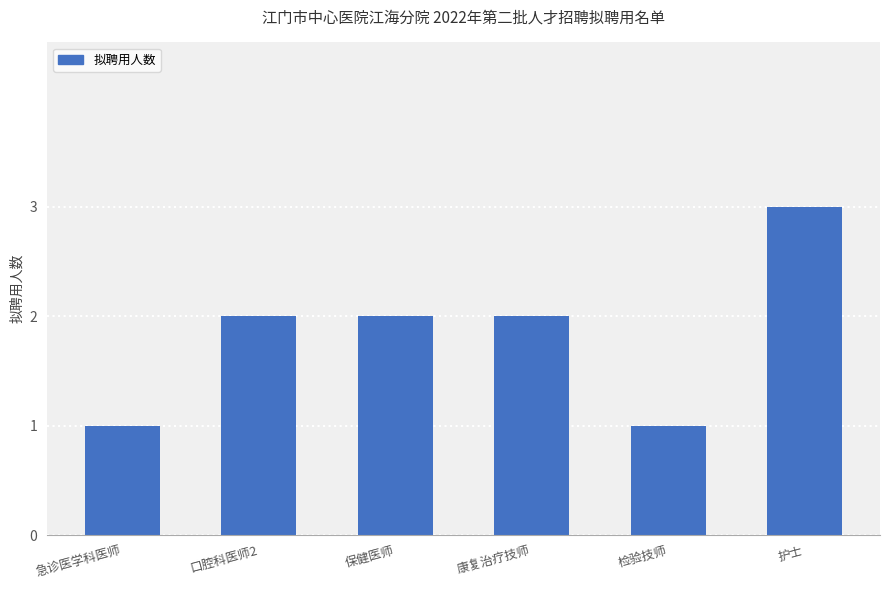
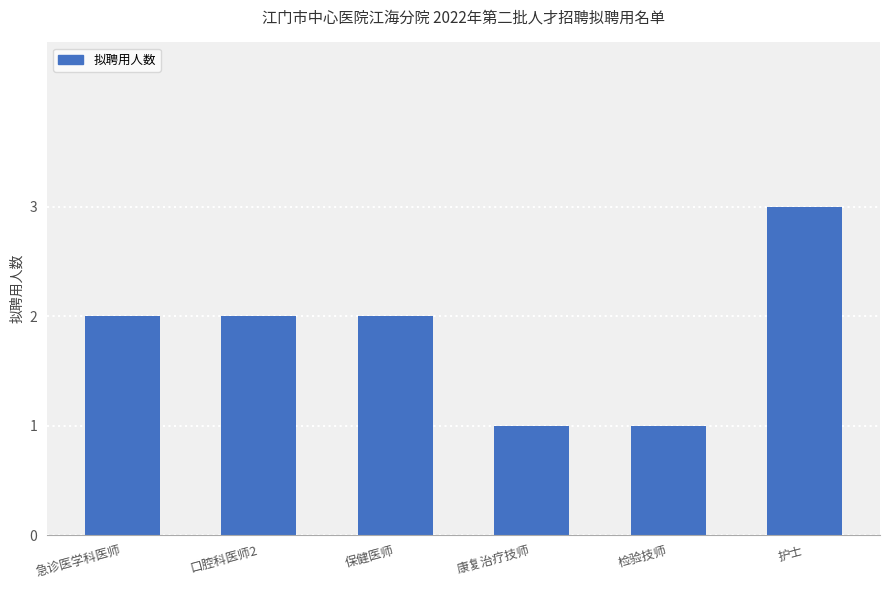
  {
-   "急诊医学科医师": 1,
+   "急诊医学科医师": 2,
    "口腔科医师2": 2,
    "保健医师": 2,
-   "康复治疗技师": 2,
+   "康复治疗技师": 1,
    "检验技师": 1,
    "护士": 3
  }
